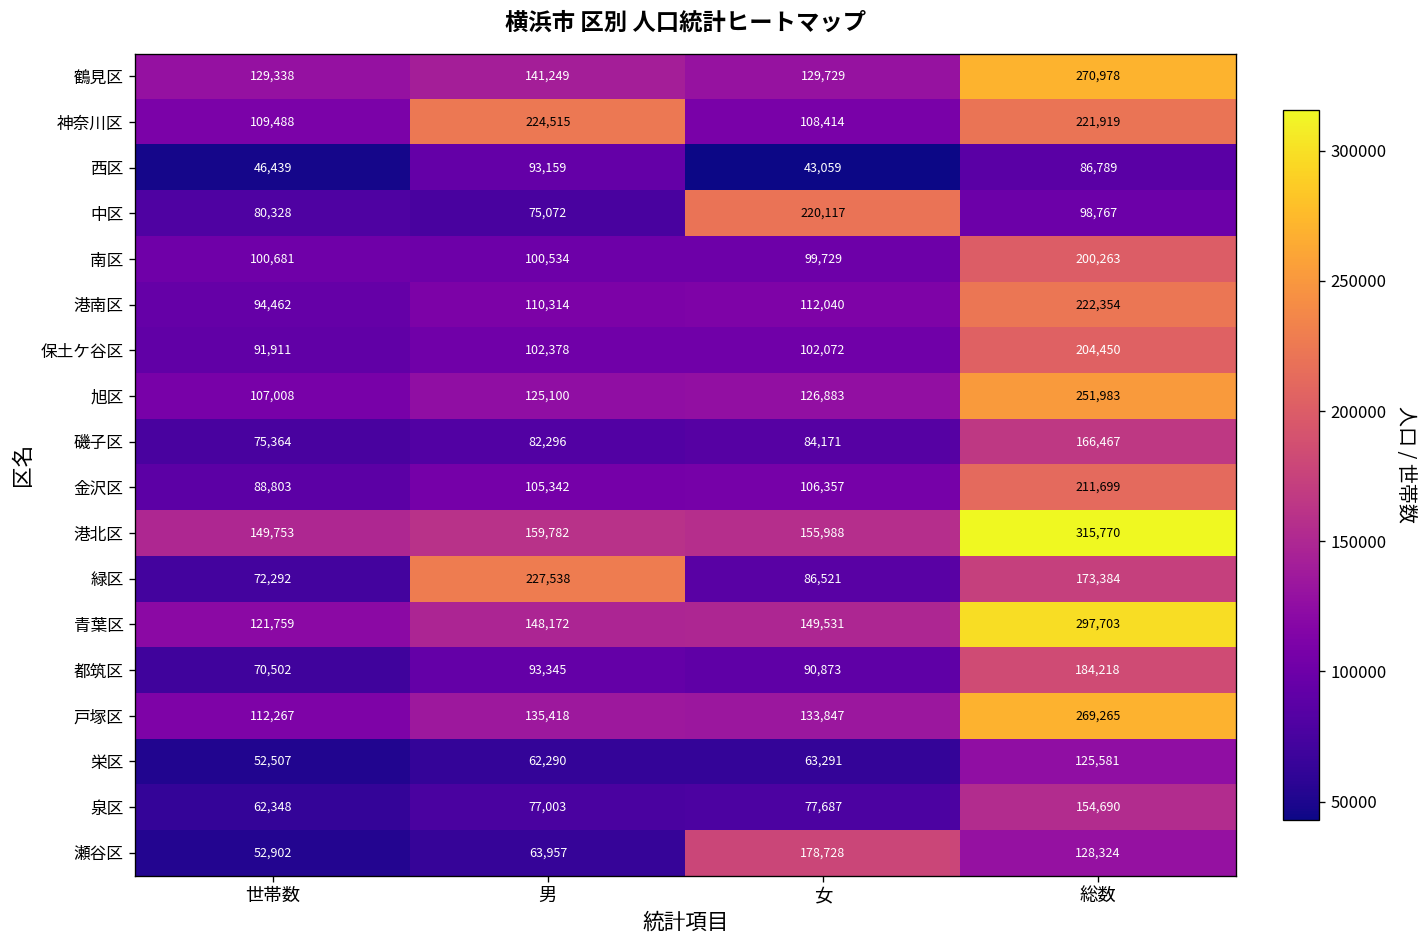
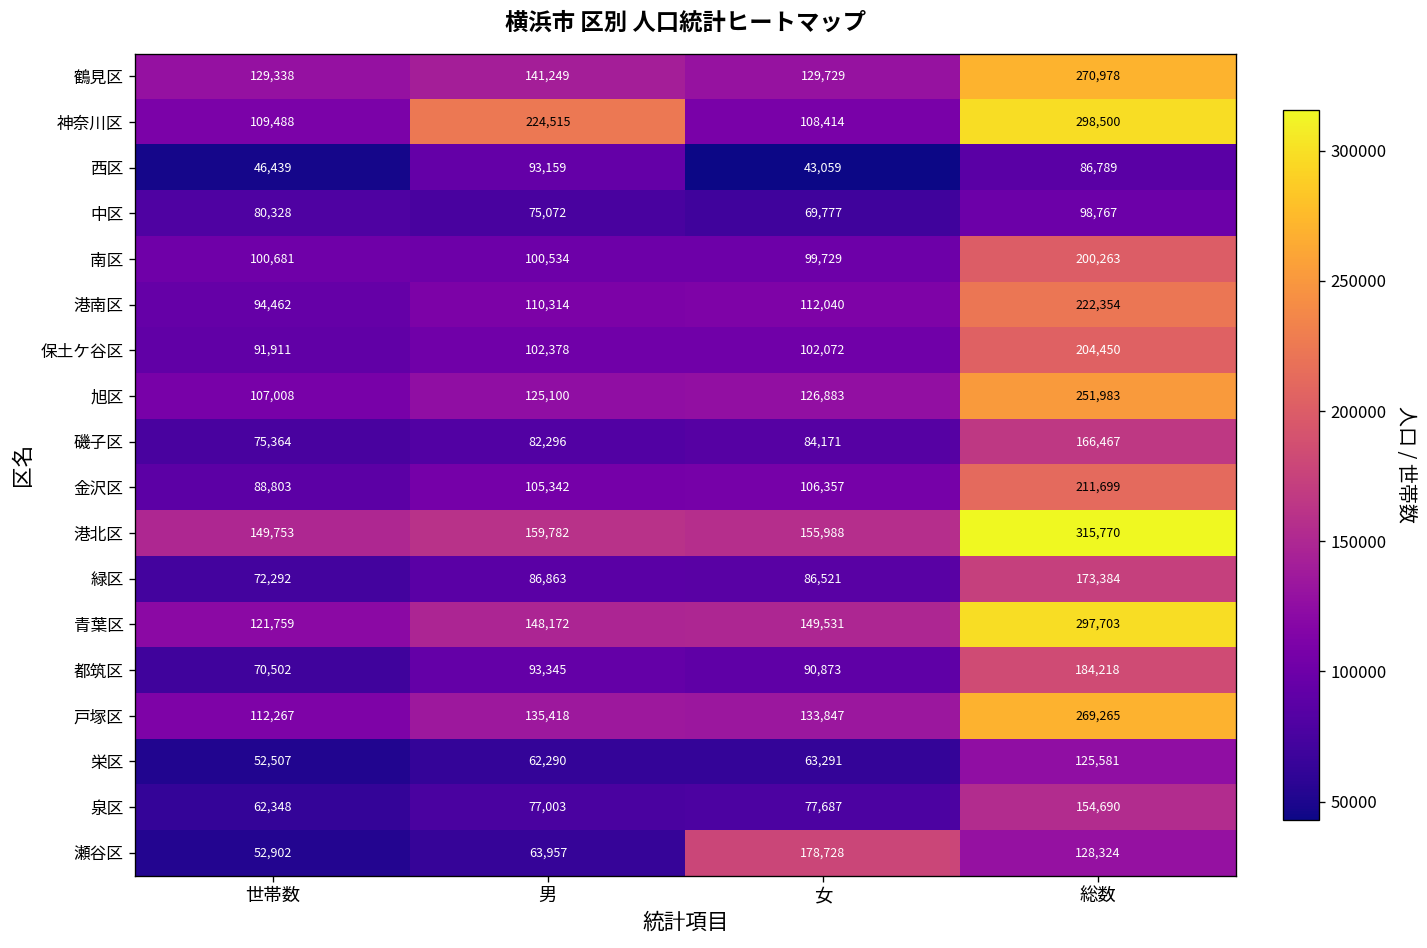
  {
    "鶴見区": {
      "世帯数": "129,338",
      "男": "141,249",
      "女": "129,729",
      "総数": "270,978"
    },
    "神奈川区": {
      "世帯数": "109,488",
      "男": "224,515",
      "女": "108,414",
-     "総数": "221,919"
+     "総数": "298,500"
    },
    "西区": {
      "世帯数": "46,439",
      "男": "93,159",
      "女": "43,059",
      "総数": "86,789"
    },
    "中区": {
      "世帯数": "80,328",
      "男": "75,072",
-     "女": "220,117",
+     "女": "69,777",
      "総数": "98,767"
    },
    "南区": {
      "世帯数": "100,681",
      "男": "100,534",
      "女": "99,729",
      "総数": "200,263"
    },
    "港南区": {
      "世帯数": "94,462",
      "男": "110,314",
      "女": "112,040",
      "総数": "222,354"
    },
    "保土ケ谷区": {
      "世帯数": "91,911",
      "男": "102,378",
      "女": "102,072",
      "総数": "204,450"
    },
    "旭区": {
      "世帯数": "107,008",
      "男": "125,100",
      "女": "126,883",
      "総数": "251,983"
    },
    "磯子区": {
      "世帯数": "75,364",
      "男": "82,296",
      "女": "84,171",
      "総数": "166,467"
    },
    "金沢区": {
      "世帯数": "88,803",
      "男": "105,342",
      "女": "106,357",
      "総数": "211,699"
    },
    "港北区": {
      "世帯数": "149,753",
      "男": "159,782",
      "女": "155,988",
      "総数": "315,770"
    },
    "緑区": {
      "世帯数": "72,292",
-     "男": "227,538",
+     "男": "86,863",
      "女": "86,521",
      "総数": "173,384"
    },
    "青葉区": {
      "世帯数": "121,759",
      "男": "148,172",
      "女": "149,531",
      "総数": "297,703"
    },
    "都筑区": {
      "世帯数": "70,502",
      "男": "93,345",
      "女": "90,873",
      "総数": "184,218"
    },
    "戸塚区": {
      "世帯数": "112,267",
      "男": "135,418",
      "女": "133,847",
      "総数": "269,265"
    },
    "栄区": {
      "世帯数": "52,507",
      "男": "62,290",
      "女": "63,291",
      "総数": "125,581"
    },
    "泉区": {
      "世帯数": "62,348",
      "男": "77,003",
      "女": "77,687",
      "総数": "154,690"
    },
    "瀬谷区": {
      "世帯数": "52,902",
      "男": "63,957",
      "女": "178,728",
      "総数": "128,324"
    }
  }
